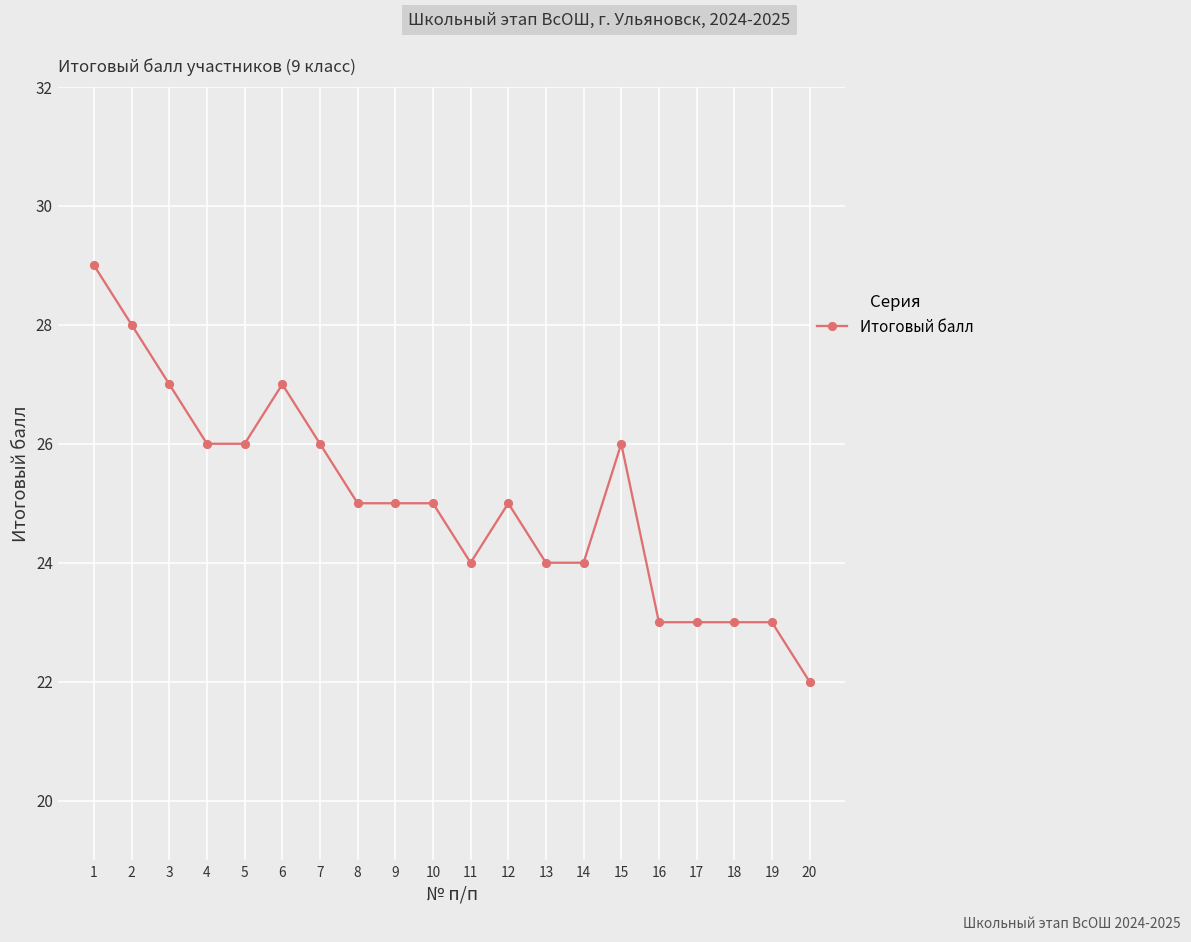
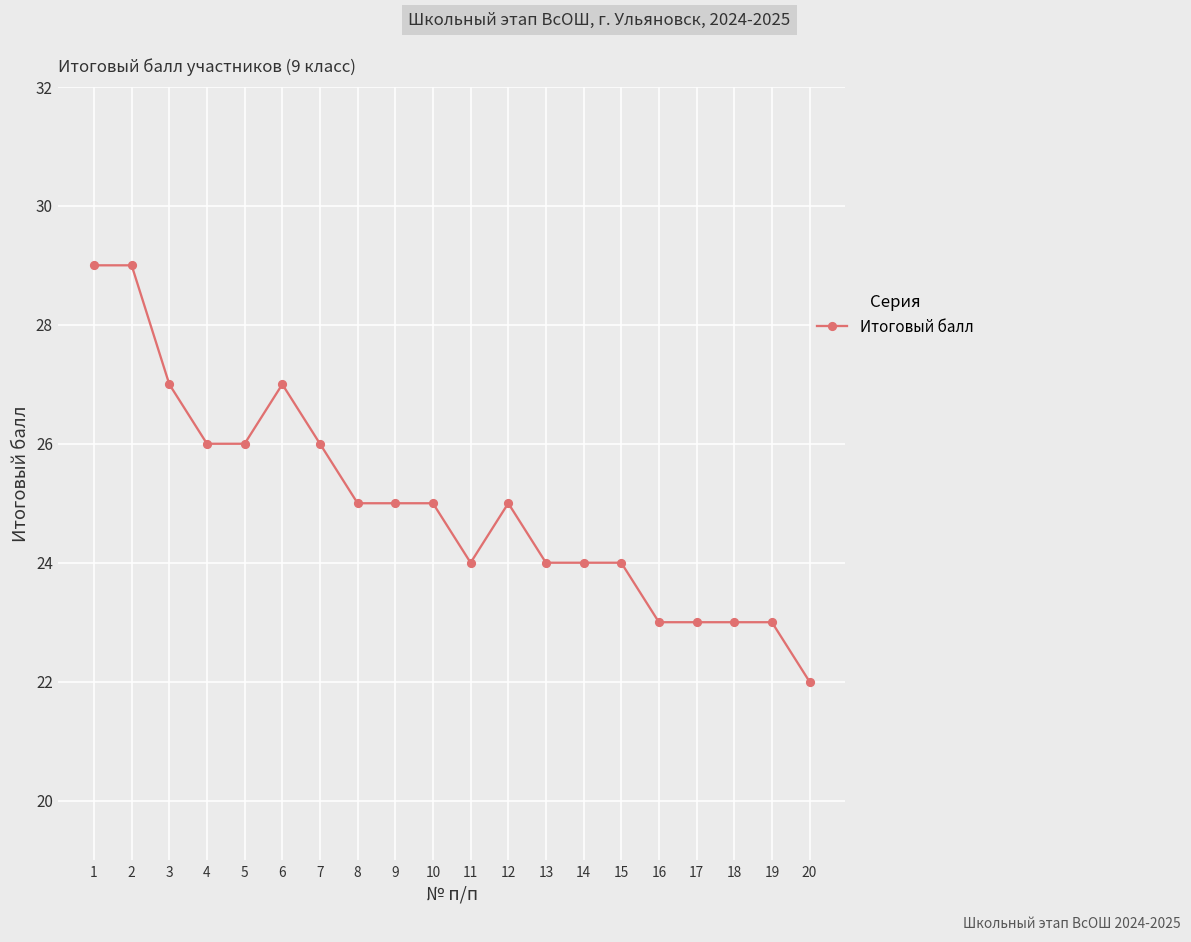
  {
    "1": 29,
-   "2": 28,
+   "2": 29,
    "3": 27,
    "4": 26,
    "5": 26,
    "6": 27,
    "7": 26,
    "8": 25,
    "9": 25,
    "10": 25,
    "11": 24,
    "12": 25,
    "13": 24,
    "14": 24,
-   "15": 26,
+   "15": 24,
    "16": 23,
    "17": 23,
    "18": 23,
    "19": 23,
    "20": 22
  }
